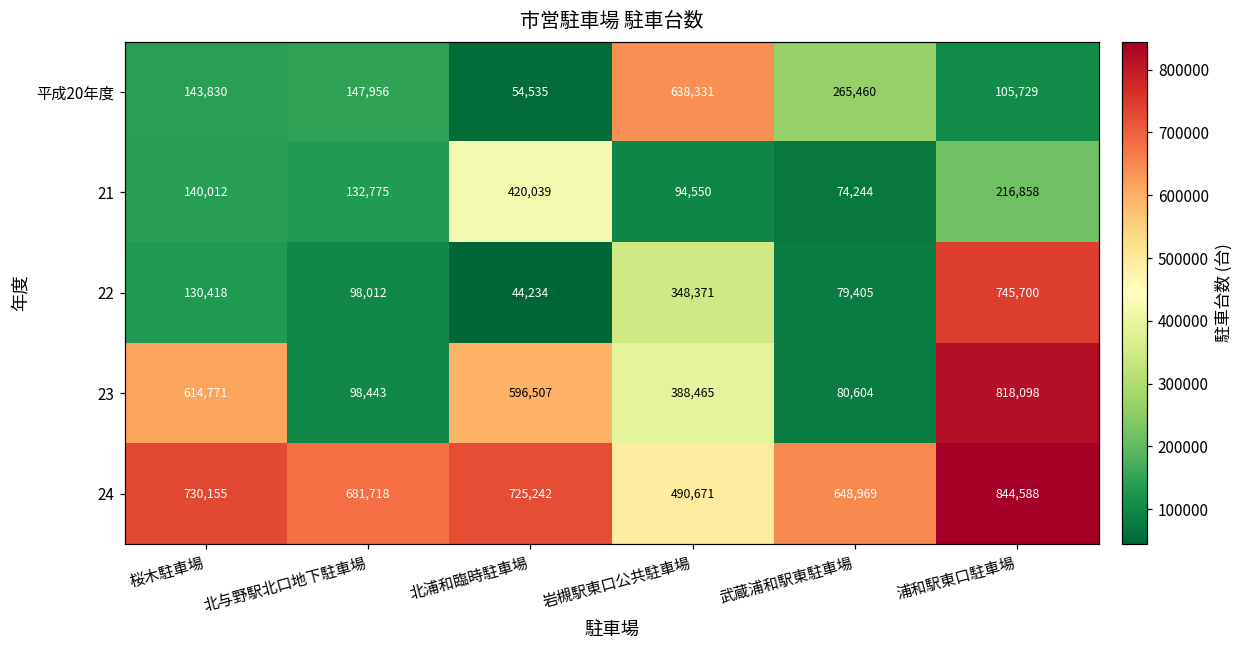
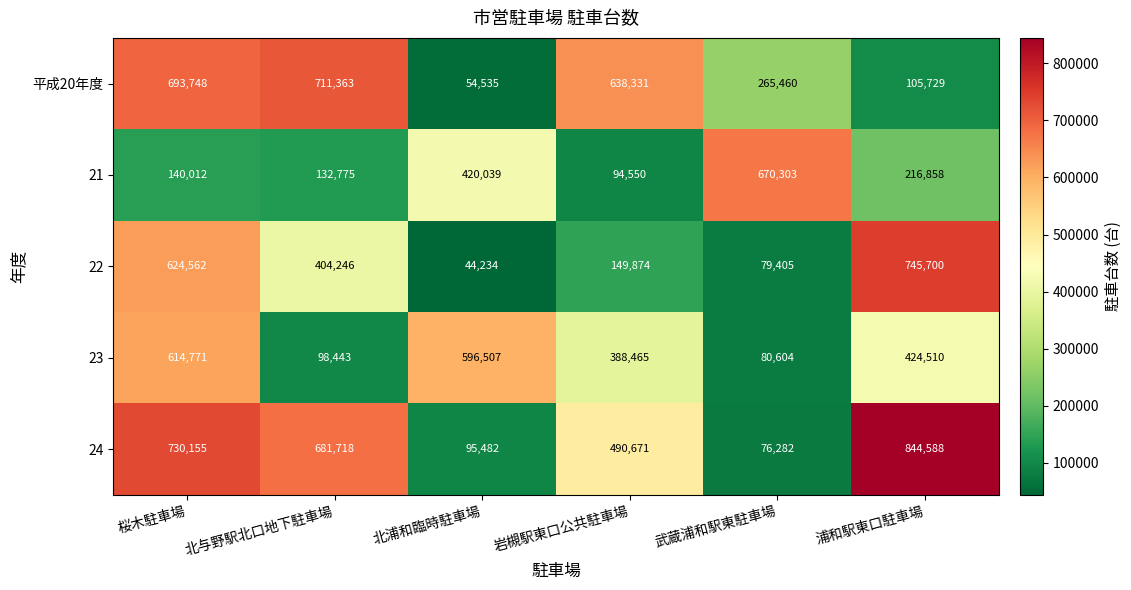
  {
    "平成20年度": {
-     "桜木駐車場": "143,830",
-     "北与野駅北口地下駐車場": "147,956",
+     "桜木駐車場": "693,748",
+     "北与野駅北口地下駐車場": "711,363",
      "北浦和臨時駐車場": "54,535",
      "岩槻駅東口公共駐車場": "638,331",
      "武蔵浦和駅東駐車場": "265,460",
      "浦和駅東口駐車場": "105,729"
    },
    "21": {
      "桜木駐車場": "140,012",
      "北与野駅北口地下駐車場": "132,775",
      "北浦和臨時駐車場": "420,039",
      "岩槻駅東口公共駐車場": "94,550",
-     "武蔵浦和駅東駐車場": "74,244",
+     "武蔵浦和駅東駐車場": "670,303",
      "浦和駅東口駐車場": "216,858"
    },
    "22": {
-     "桜木駐車場": "130,418",
-     "北与野駅北口地下駐車場": "98,012",
+     "桜木駐車場": "624,562",
+     "北与野駅北口地下駐車場": "404,246",
      "北浦和臨時駐車場": "44,234",
-     "岩槻駅東口公共駐車場": "348,371",
+     "岩槻駅東口公共駐車場": "149,874",
      "武蔵浦和駅東駐車場": "79,405",
      "浦和駅東口駐車場": "745,700"
    },
    "23": {
      "桜木駐車場": "614,771",
      "北与野駅北口地下駐車場": "98,443",
      "北浦和臨時駐車場": "596,507",
      "岩槻駅東口公共駐車場": "388,465",
      "武蔵浦和駅東駐車場": "80,604",
-     "浦和駅東口駐車場": "818,098"
+     "浦和駅東口駐車場": "424,510"
    },
    "24": {
      "桜木駐車場": "730,155",
      "北与野駅北口地下駐車場": "681,718",
-     "北浦和臨時駐車場": "725,242",
+     "北浦和臨時駐車場": "95,482",
      "岩槻駅東口公共駐車場": "490,671",
-     "武蔵浦和駅東駐車場": "648,969",
+     "武蔵浦和駅東駐車場": "76,282",
      "浦和駅東口駐車場": "844,588"
    }
  }
